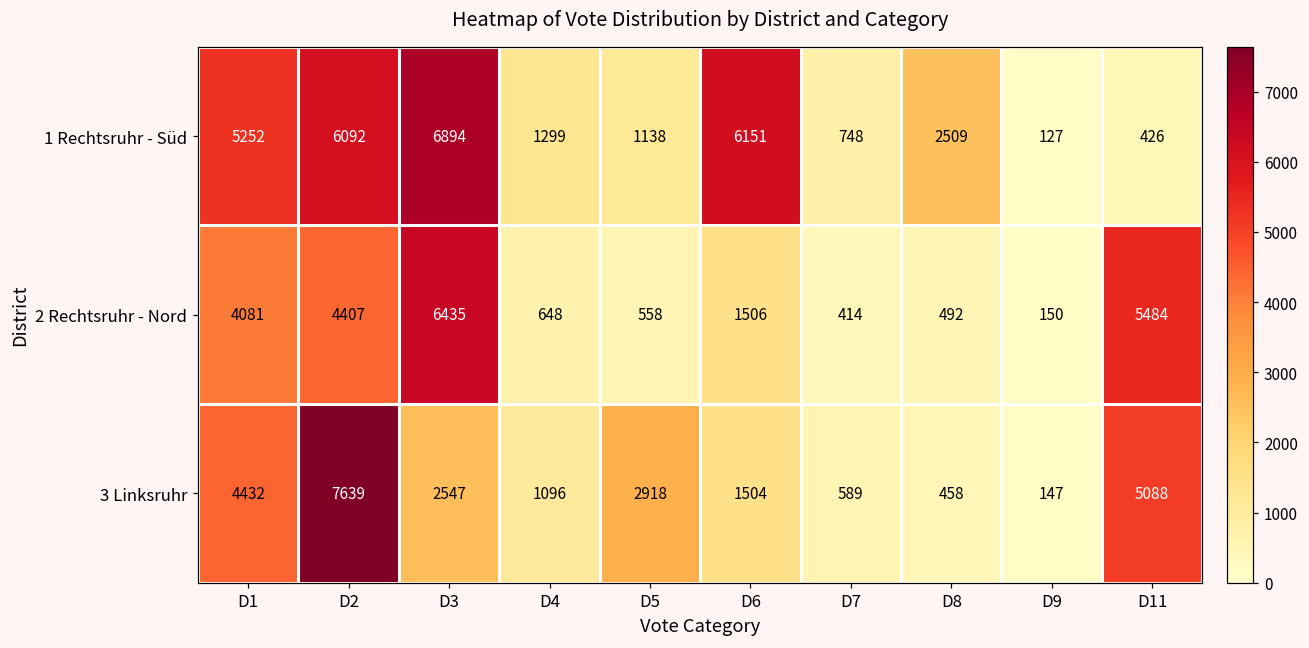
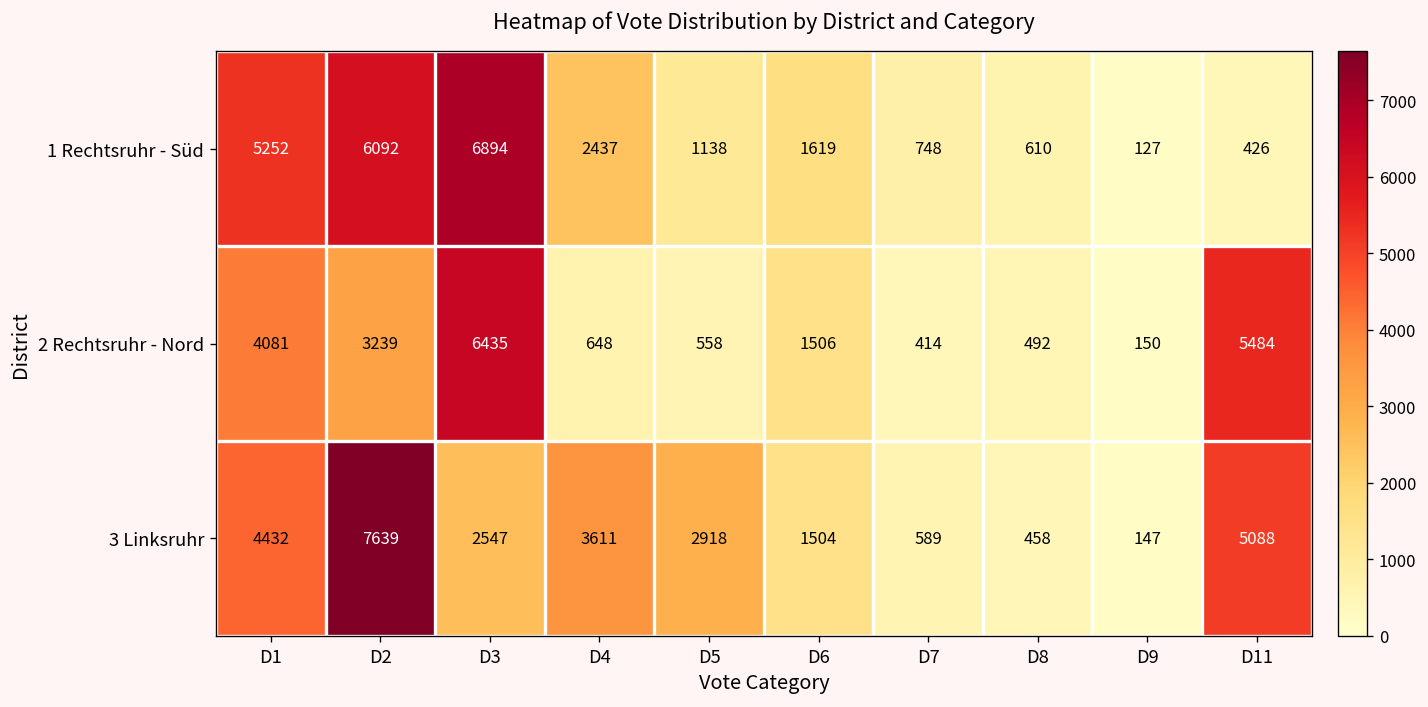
  {
    "1 Rechtsruhr - Süd": {
      "D1": 5252,
      "D2": 6092,
      "D3": 6894,
-     "D4": 1299,
+     "D4": 2437,
      "D5": 1138,
-     "D6": 6151,
+     "D6": 1619,
      "D7": 748,
-     "D8": 2509,
+     "D8": 610,
      "D9": 127,
      "D11": 426
    },
    "2 Rechtsruhr - Nord": {
      "D1": 4081,
-     "D2": 4407,
+     "D2": 3239,
      "D3": 6435,
      "D4": 648,
      "D5": 558,
      "D6": 1506,
      "D7": 414,
      "D8": 492,
      "D9": 150,
      "D11": 5484
    },
    "3 Linksruhr": {
      "D1": 4432,
      "D2": 7639,
      "D3": 2547,
-     "D4": 1096,
+     "D4": 3611,
      "D5": 2918,
      "D6": 1504,
      "D7": 589,
      "D8": 458,
      "D9": 147,
      "D11": 5088
    }
  }
